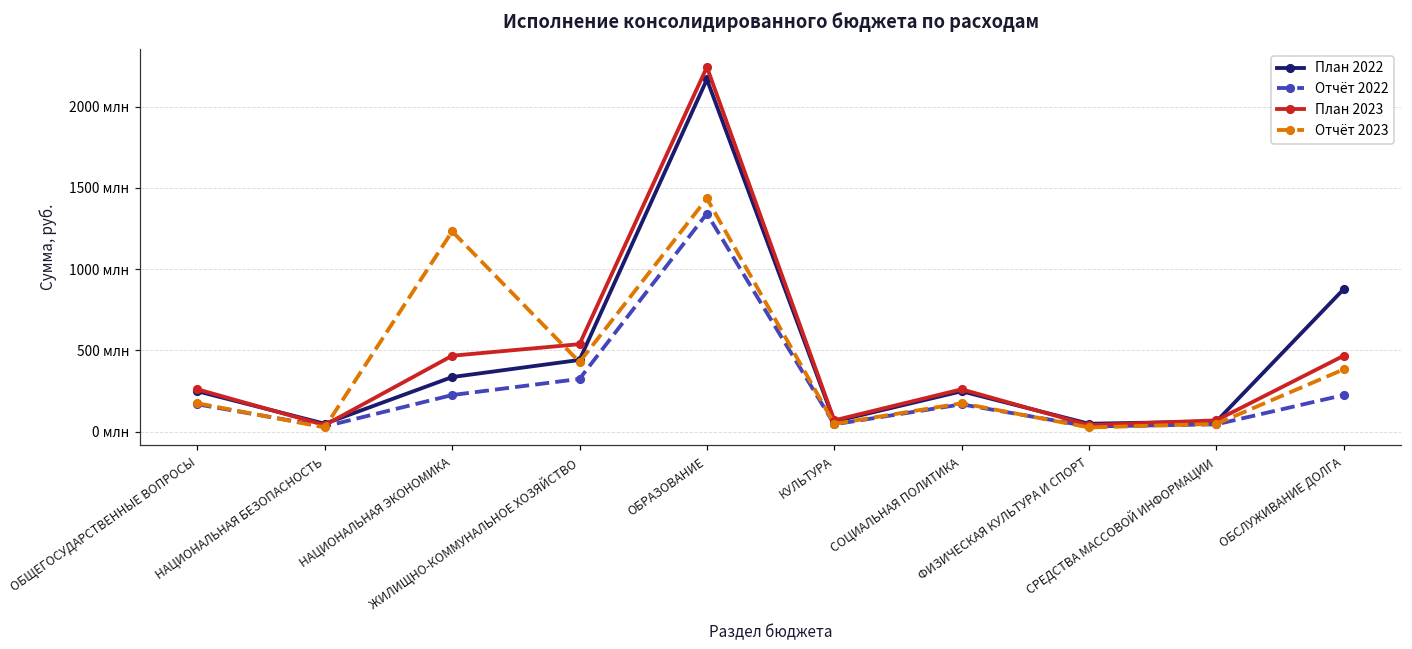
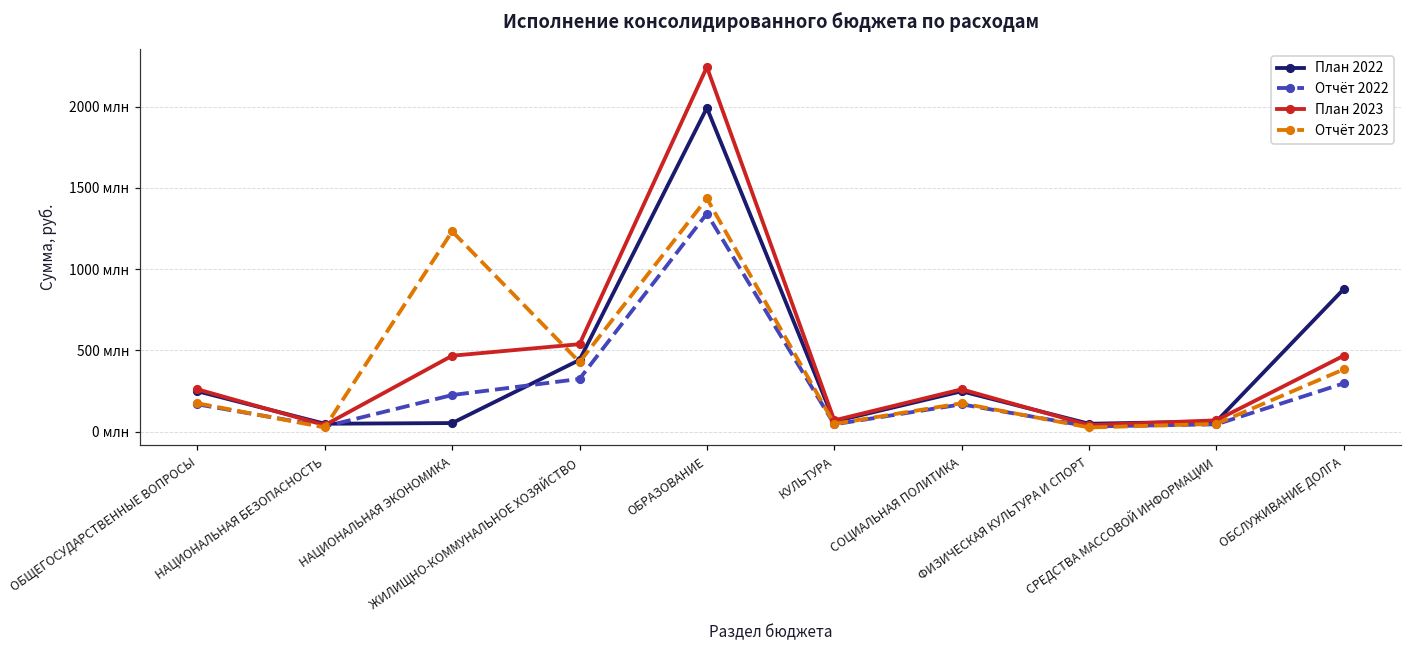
  {
    "План 2022": {
-     "НАЦИОНАЛЬНАЯ ЭКОНОМИКА": "340 млн",
-     "ОБРАЗОВАНИЕ": "2170 млн",
+     "НАЦИОНАЛЬНАЯ ЭКОНОМИКА": "50 млн",
+     "ОБРАЗОВАНИЕ": "1990 млн",
      "ОБСЛУЖИВАНИЕ ДОЛГА": "880 млн"
    },
    "Отчёт 2022": {
      "НАЦИОНАЛЬНАЯ ЭКОНОМИКА": "230 млн",
      "ЖИЛИЩНО-КОММУНАЛЬНОЕ ХОЗЯЙСТВО": "320 млн",
      "ОБРАЗОВАНИЕ": "1340 млн",
-     "ОБСЛУЖИВАНИЕ ДОЛГА": "230 млн"
+     "ОБСЛУЖИВАНИЕ ДОЛГА": "300 млн"
    },
    "План 2023": {
      "НАЦИОНАЛЬНАЯ ЭКОНОМИКА": "470 млн",
      "ЖИЛИЩНО-КОММУНАЛЬНОЕ ХОЗЯЙСТВО": "540 млн",
      "ОБРАЗОВАНИЕ": "2240 млн",
      "ОБСЛУЖИВАНИЕ ДОЛГА": "470 млн"
    },
    "Отчёт 2023": {
      "НАЦИОНАЛЬНАЯ ЭКОНОМИКА": "1230 млн",
      "ОБРАЗОВАНИЕ": "1440 млн",
      "ОБСЛУЖИВАНИЕ ДОЛГА": "380 млн"
    }
  }
